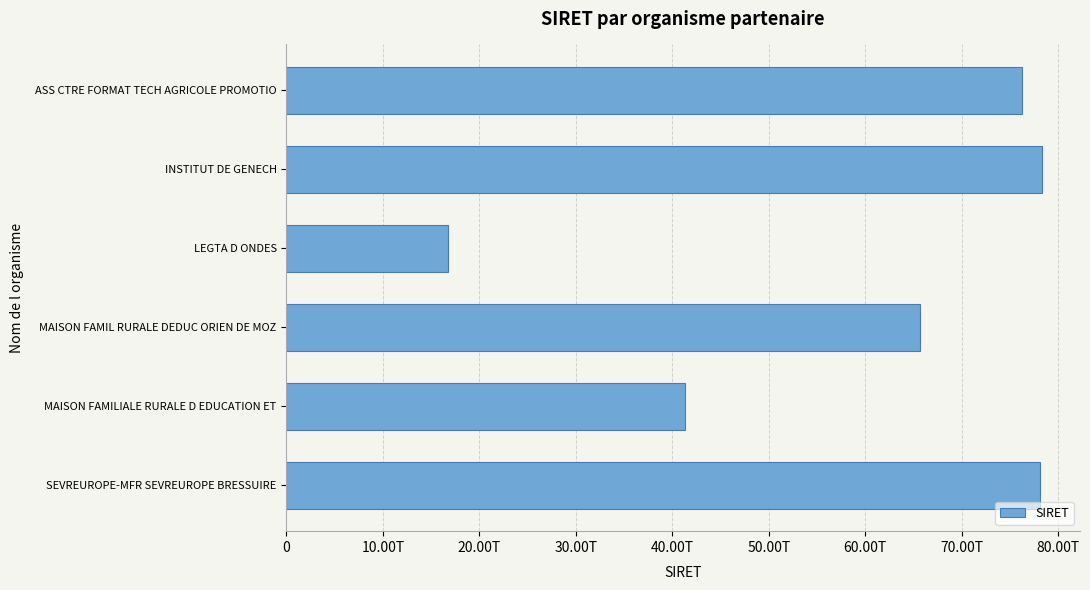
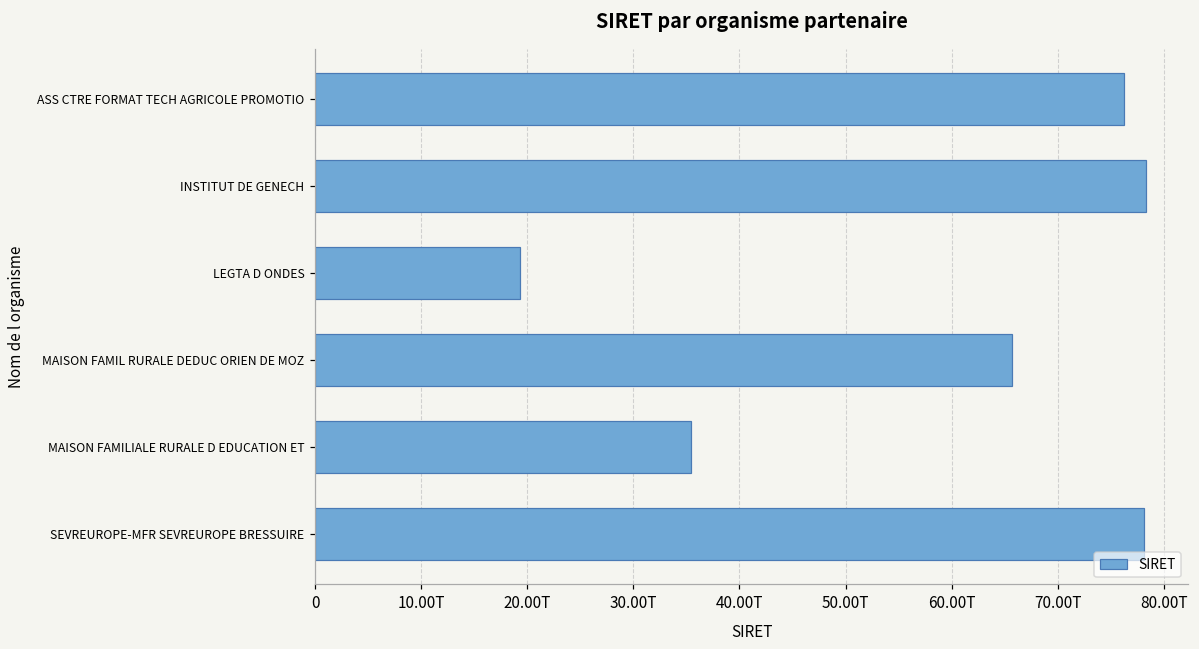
  {
    "ASS CTRE FORMAT TECH AGRICOLE PROMOTIO": "76T",
    "INSTITUT DE GENECH": "78T",
-   "LEGTA D ONDES": "17T",
+   "LEGTA D ONDES": "19T",
    "MAISON FAMIL RURALE DEDUC ORIEN DE MOZ": "66T",
-   "MAISON FAMILIALE RURALE D EDUCATION ET": "41T",
+   "MAISON FAMILIALE RURALE D EDUCATION ET": "35T",
    "SEVREUROPE-MFR SEVREUROPE BRESSUIRE": "78T"
  }
